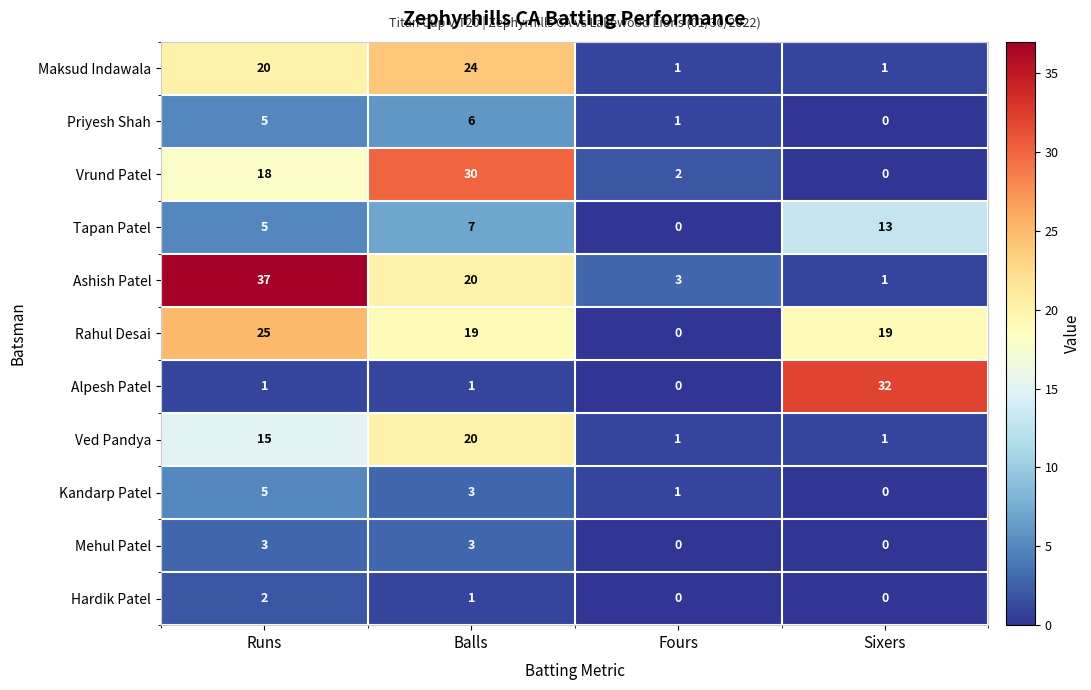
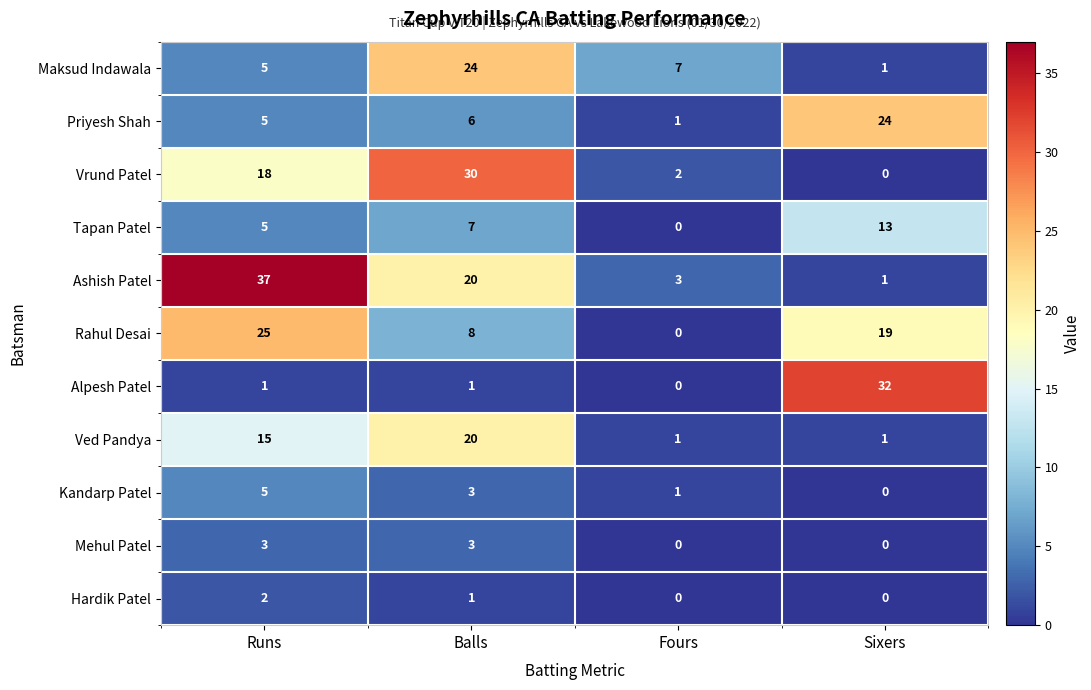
  {
    "Maksud Indawala": {
-     "Runs": 20,
+     "Runs": 5,
      "Balls": 24,
-     "Fours": 1,
+     "Fours": 7,
      "Sixers": 1
    },
    "Priyesh Shah": {
      "Runs": 5,
      "Balls": 6,
      "Fours": 1,
-     "Sixers": 0
+     "Sixers": 24
    },
    "Vrund Patel": {
      "Runs": 18,
      "Balls": 30,
      "Fours": 2,
      "Sixers": 0
    },
    "Tapan Patel": {
      "Runs": 5,
      "Balls": 7,
      "Fours": 0,
      "Sixers": 13
    },
    "Ashish Patel": {
      "Runs": 37,
      "Balls": 20,
      "Fours": 3,
      "Sixers": 1
    },
    "Rahul Desai": {
      "Runs": 25,
-     "Balls": 19,
+     "Balls": 8,
      "Fours": 0,
      "Sixers": 19
    },
    "Alpesh Patel": {
      "Runs": 1,
      "Balls": 1,
      "Fours": 0,
      "Sixers": 32
    },
    "Ved Pandya": {
      "Runs": 15,
      "Balls": 20,
      "Fours": 1,
      "Sixers": 1
    },
    "Kandarp Patel": {
      "Runs": 5,
      "Balls": 3,
      "Fours": 1,
      "Sixers": 0
    },
    "Mehul Patel": {
      "Runs": 3,
      "Balls": 3,
      "Fours": 0,
      "Sixers": 0
    },
    "Hardik Patel": {
      "Runs": 2,
      "Balls": 1,
      "Fours": 0,
      "Sixers": 0
    }
  }
